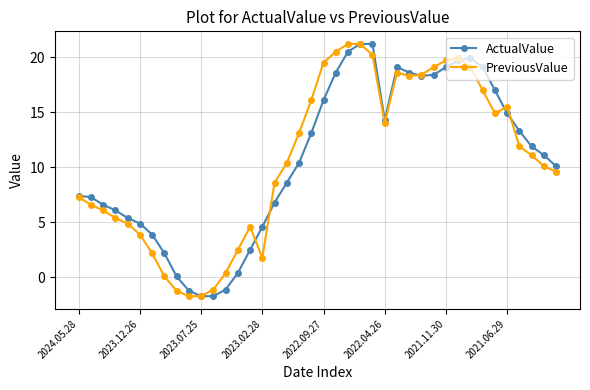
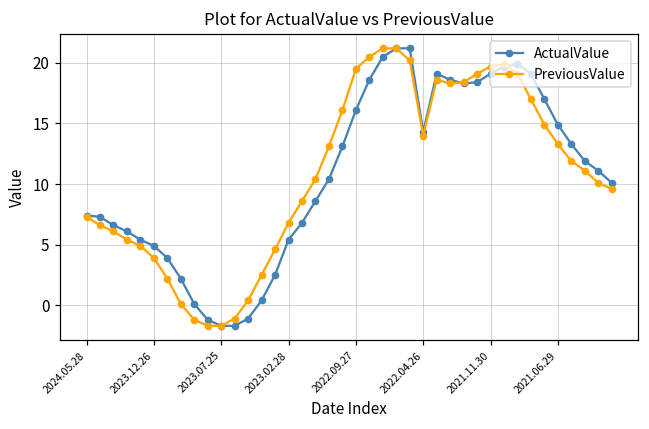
  {
    "ActualValue": {
      "2023.12.26": 4.9,
-     "2023.02.28": 4.6,
+     "2023.02.28": 5.4,
      "2022.09.27": 16.1,
      "2022.04.26": 14.3,
      "2021.11.30": 19.1,
      "2021.06.29": 14.9
    },
    "PreviousValue": {
      "2023.12.26": 3.9,
-     "2023.02.28": 1.8,
+     "2023.02.28": 6.8,
      "2022.09.27": 19.5,
      "2022.04.26": 14.0,
      "2021.11.30": 19.7,
-     "2021.06.29": 15.5
+     "2021.06.29": 13.3
    }
  }
